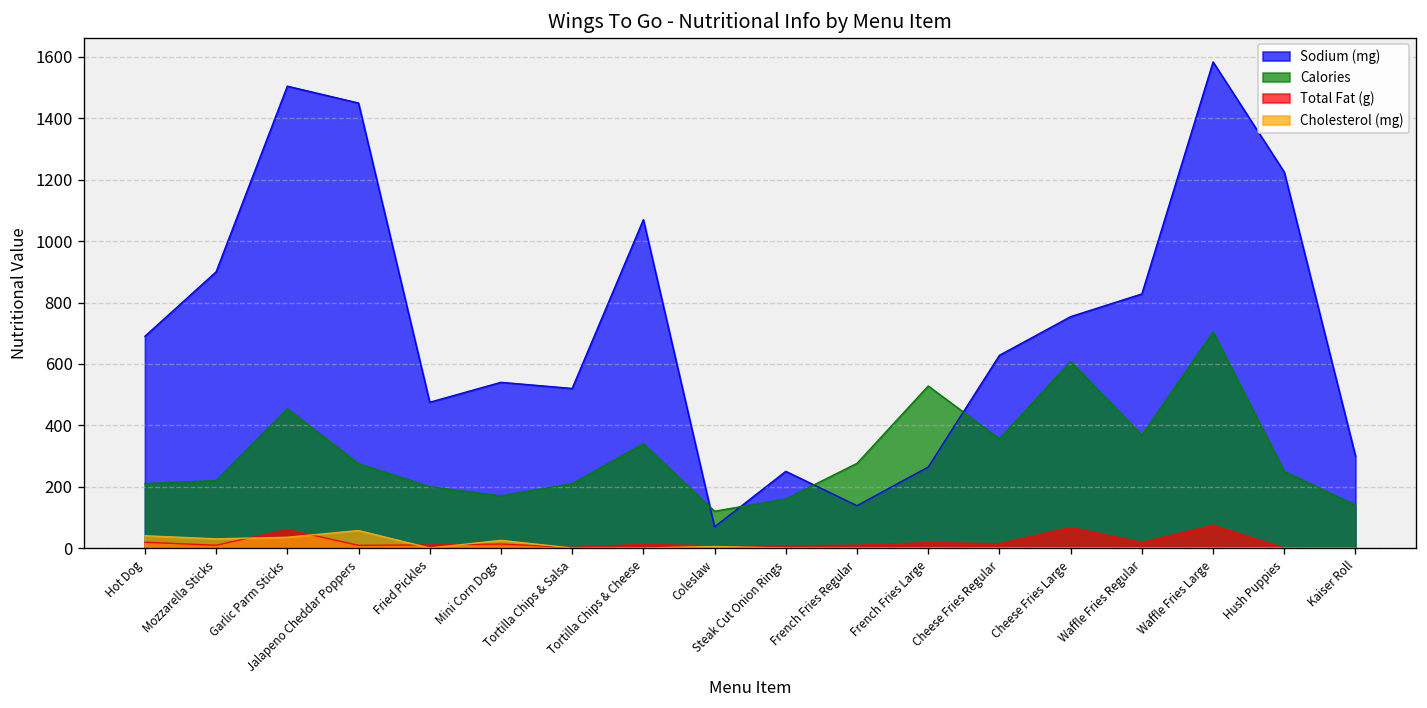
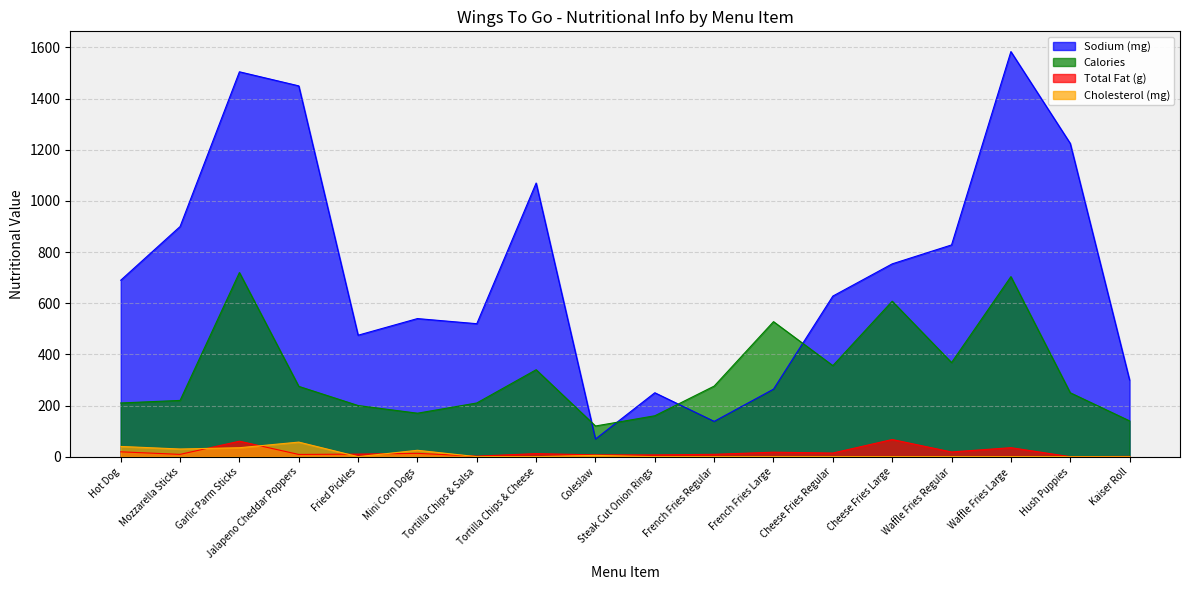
  {
    "Sodium (mg)": {
      "Hot Dog": 690,
      "Mozzarella Sticks": 900,
      "Garlic Parm Sticks": 1510,
      "Jalapeno Cheddar Poppers": 1450,
      "Fried Pickles": 480,
      "Mini Corn Dogs": 540,
      "Tortilla Chips & Salsa": 520,
      "Tortilla Chips & Cheese": 1070,
      "Coleslaw": 70,
      "Steak Cut Onion Rings": 250,
      "French Fries Regular": 140,
      "French Fries Large": 260,
      "Cheese Fries Regular": 630,
      "Cheese Fries Large": 750,
      "Waffle Fries Regular": 830,
      "Waffle Fries Large": 1580,
      "Hush Puppies": 1230,
      "Kaiser Roll": 300
    },
    "Calories": {
      "Hot Dog": 210,
      "Mozzarella Sticks": 220,
-     "Garlic Parm Sticks": 450,
+     "Garlic Parm Sticks": 720,
      "Jalapeno Cheddar Poppers": 280,
      "Fried Pickles": 200,
      "Mini Corn Dogs": 170,
      "Tortilla Chips & Salsa": 210,
      "Tortilla Chips & Cheese": 340,
      "Coleslaw": 120,
      "Steak Cut Onion Rings": 160,
      "French Fries Regular": 280,
      "French Fries Large": 530,
      "Cheese Fries Regular": 360,
      "Cheese Fries Large": 610,
      "Waffle Fries Regular": 370,
      "Waffle Fries Large": 700,
      "Hush Puppies": 250,
      "Kaiser Roll": 140
    },
    "Total Fat (g)": {
      "Hot Dog": 20,
      "Mozzarella Sticks": 10,
      "Garlic Parm Sticks": 60,
      "Jalapeno Cheddar Poppers": 10,
      "Fried Pickles": 10,
      "Mini Corn Dogs": 10,
      "Tortilla Chips & Cheese": 10,
      "French Fries Large": 20,
      "Cheese Fries Regular": 10,
      "Cheese Fries Large": 70,
      "Waffle Fries Regular": 20,
-     "Waffle Fries Large": 70
+     "Waffle Fries Large": 40
    },
    "Cholesterol (mg)": {
      "Hot Dog": 40,
      "Mozzarella Sticks": 30,
      "Garlic Parm Sticks": 40,
      "Jalapeno Cheddar Poppers": 60,
      "Fried Pickles": 0,
      "Mini Corn Dogs": 30,
      "Tortilla Chips & Cheese": 0,
      "French Fries Large": 0,
      "Cheese Fries Regular": 0,
      "Cheese Fries Large": 0,
      "Waffle Fries Regular": 0,
      "Waffle Fries Large": 0
    }
  }
